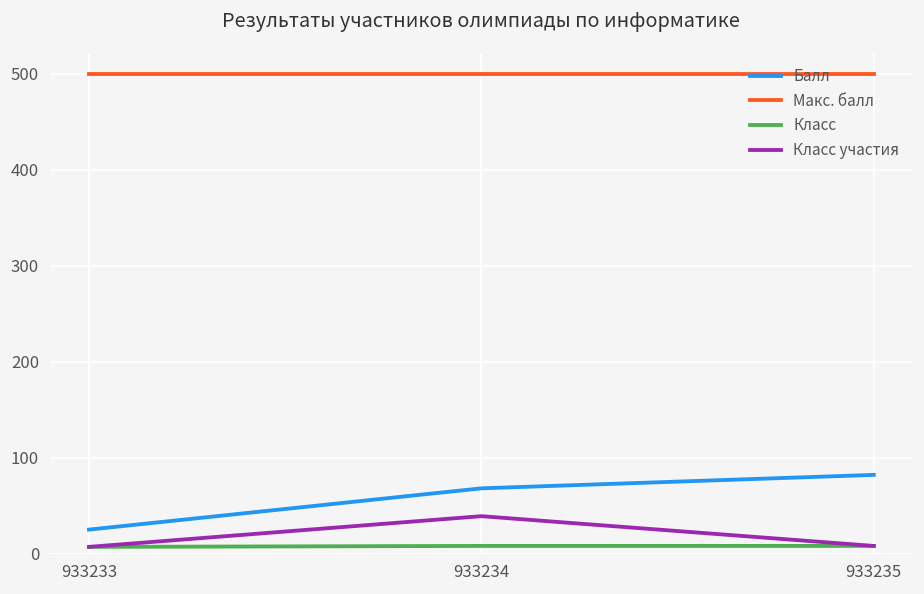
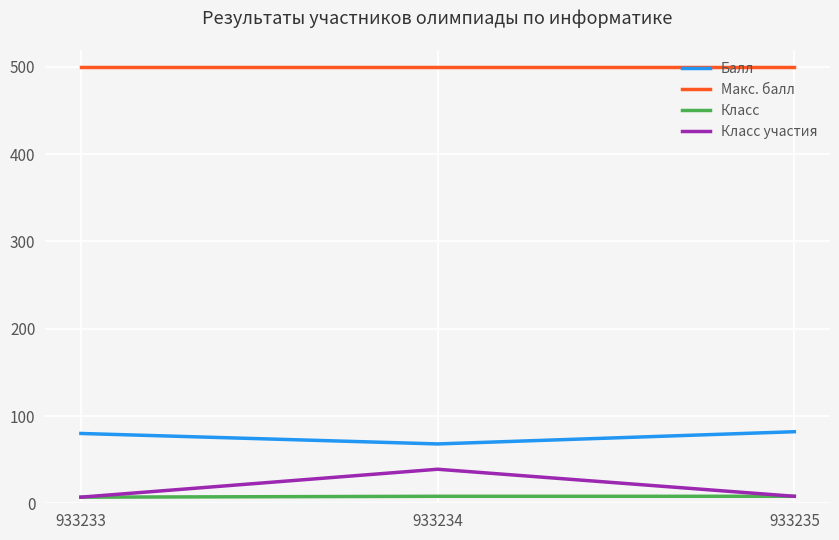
  {
    "Балл": {
-     "933233": 30,
+     "933233": 80,
      "933234": 70,
      "933235": 80
    },
    "Макс. балл": {
      "933233": 500,
      "933234": 500,
      "933235": 500
    },
    "Класс": {
      "933234": 10
    },
    "Класс участия": {
      "933234": 40
    }
  }
